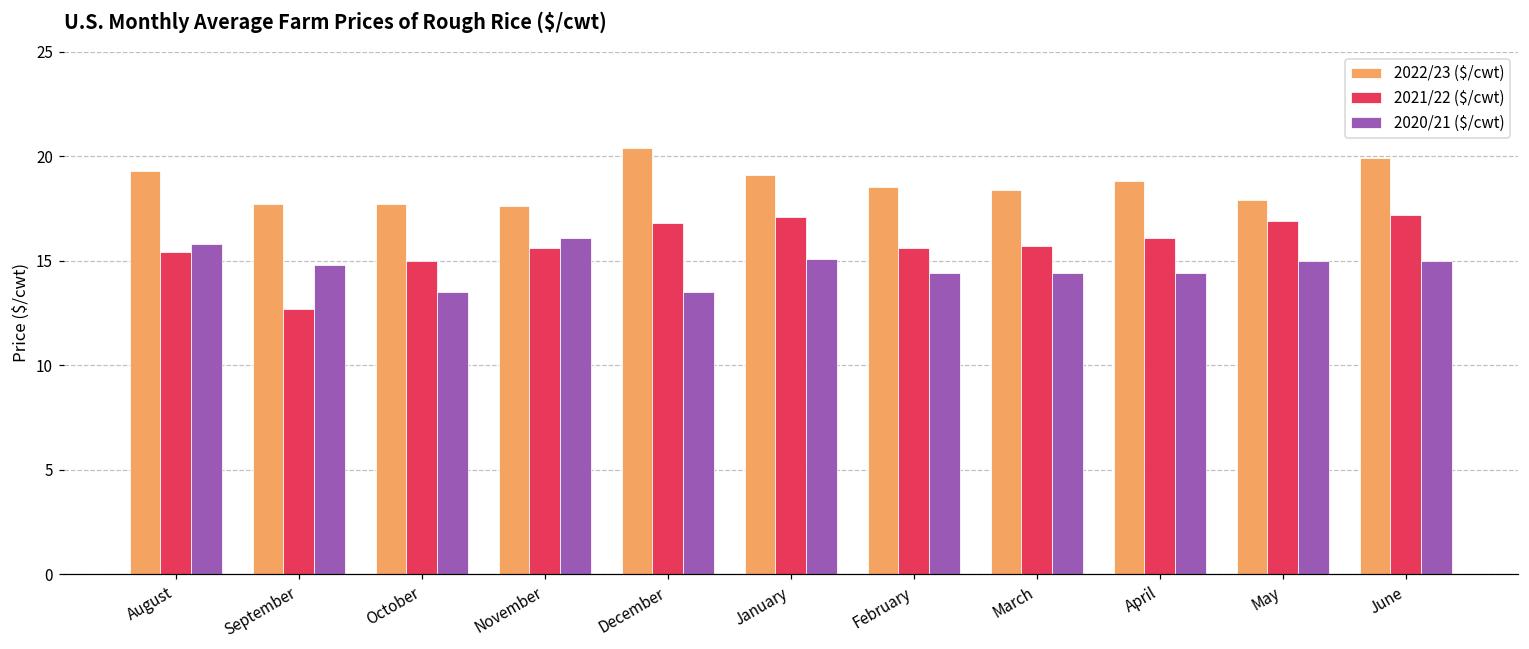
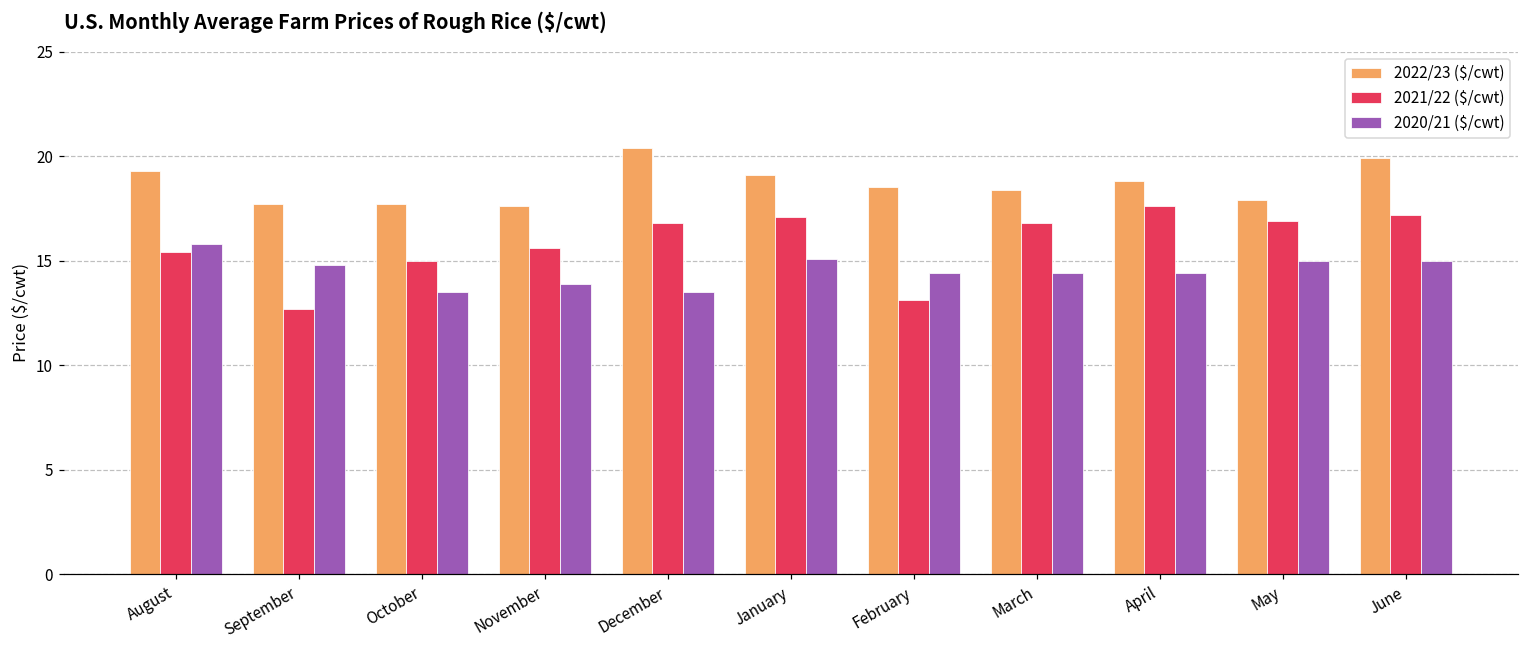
  {
    "2022/23 ($/cwt)": {
      "August": 19.3,
      "September": 17.7,
      "October": 17.7,
      "November": 17.6,
      "December": 20.4,
      "January": 19.1,
      "February": 18.5,
      "March": 18.4,
      "April": 18.8,
      "May": 17.9,
      "June": 19.9
    },
    "2021/22 ($/cwt)": {
      "August": 15.4,
      "September": 12.7,
      "October": 15.0,
      "November": 15.6,
      "December": 16.8,
      "January": 17.1,
-     "February": 15.6,
-     "March": 15.7,
-     "April": 16.1,
+     "February": 13.1,
+     "March": 16.8,
+     "April": 17.6,
      "May": 16.9,
      "June": 17.2
    },
    "2020/21 ($/cwt)": {
      "August": 15.8,
      "September": 14.8,
      "October": 13.5,
-     "November": 16.1,
+     "November": 13.9,
      "December": 13.5,
      "January": 15.1,
      "February": 14.4,
      "March": 14.4,
      "April": 14.4,
      "May": 15.0,
      "June": 15.0
    }
  }
